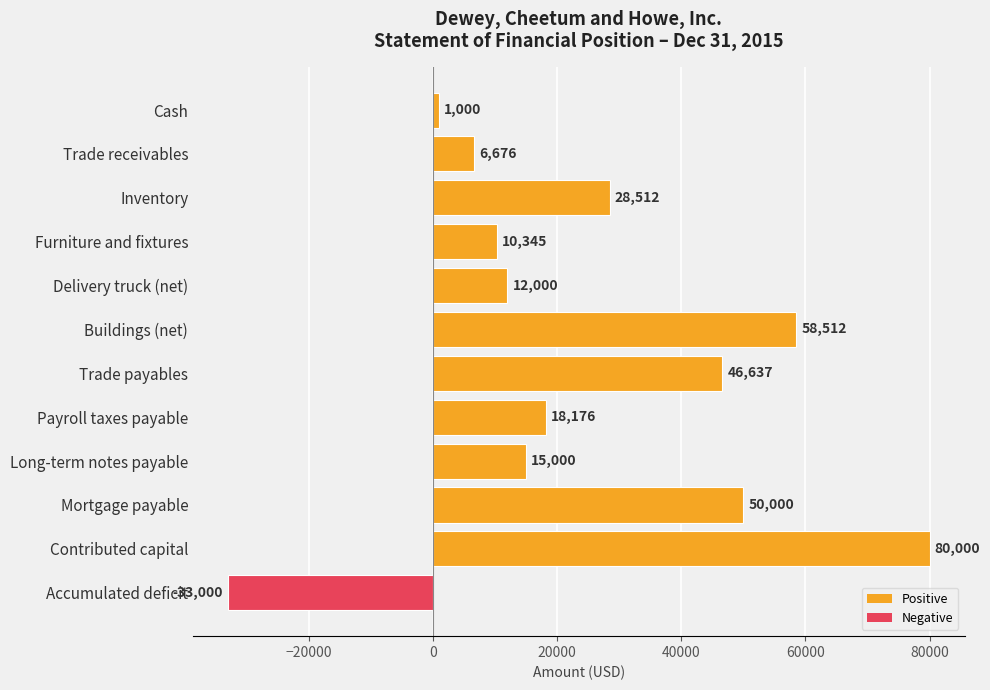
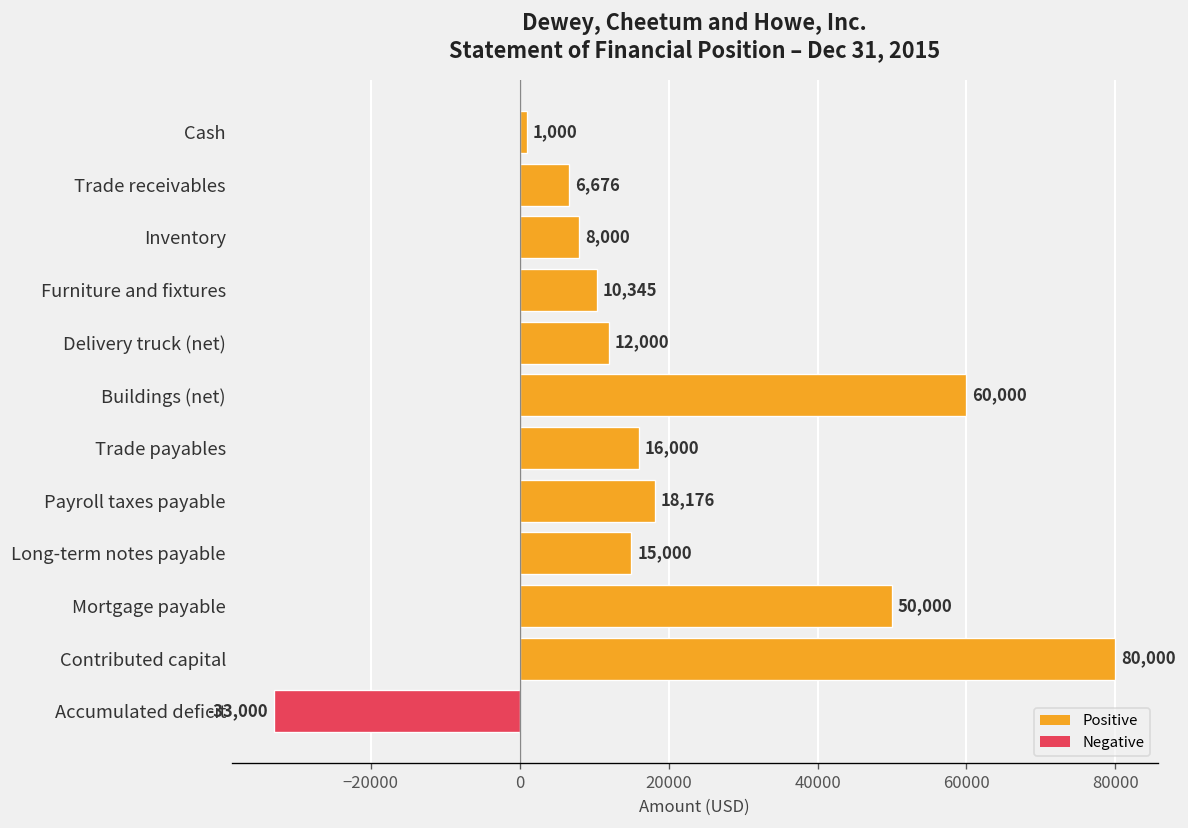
  {
    "Cash": "1,000",
    "Trade receivables": "6,676",
-   "Inventory": "28,512",
+   "Inventory": "8,000",
    "Furniture and fixtures": "10,345",
    "Delivery truck (net)": "12,000",
-   "Buildings (net)": "58,512",
-   "Trade payables": "46,637",
+   "Buildings (net)": "60,000",
+   "Trade payables": "16,000",
    "Payroll taxes payable": "18,176",
    "Long-term notes payable": "15,000",
    "Mortgage payable": "50,000",
    "Contributed capital": "80,000",
    "Accumulated deficit": "-33,000"
  }
